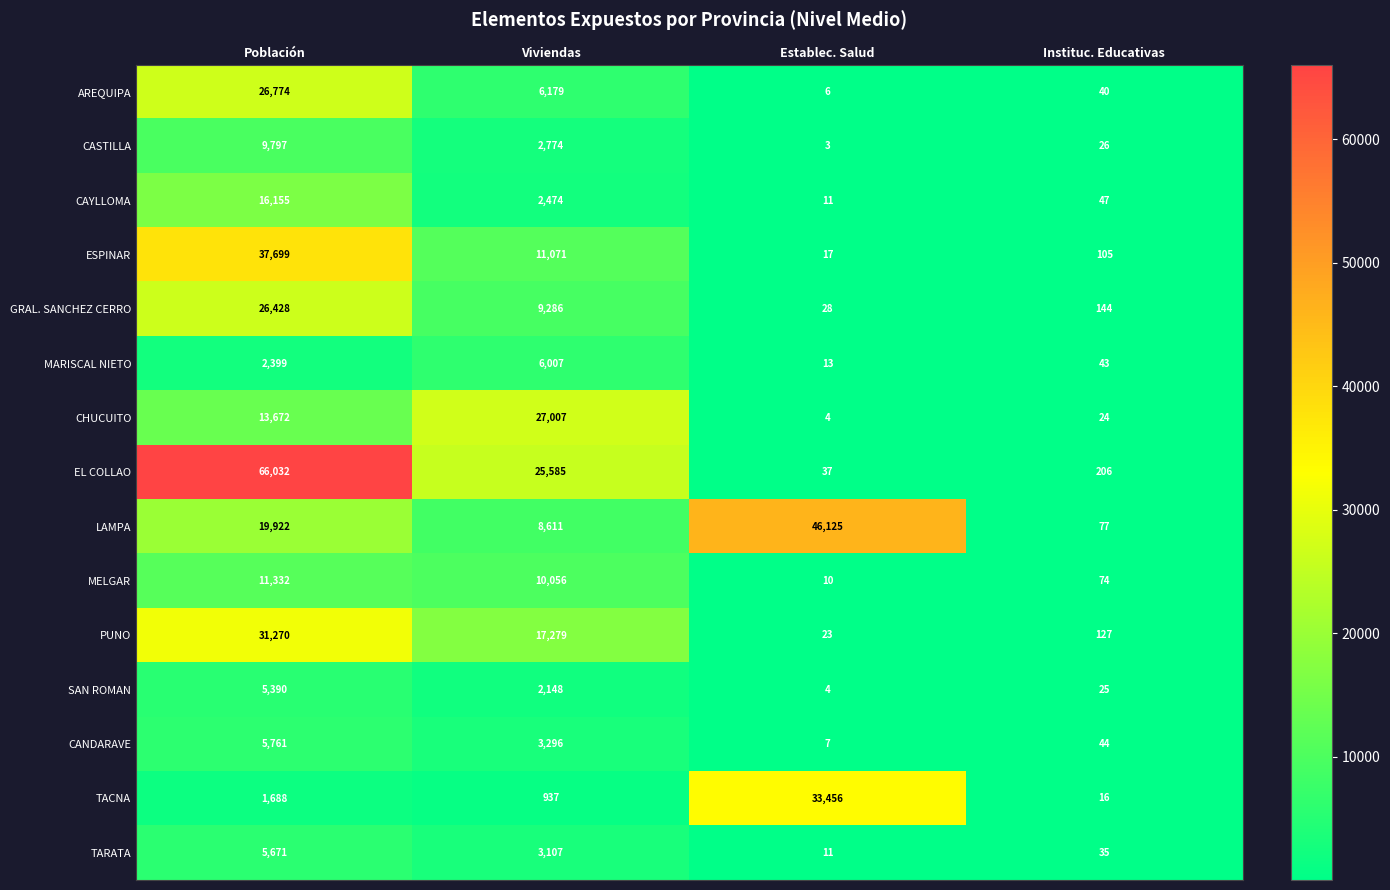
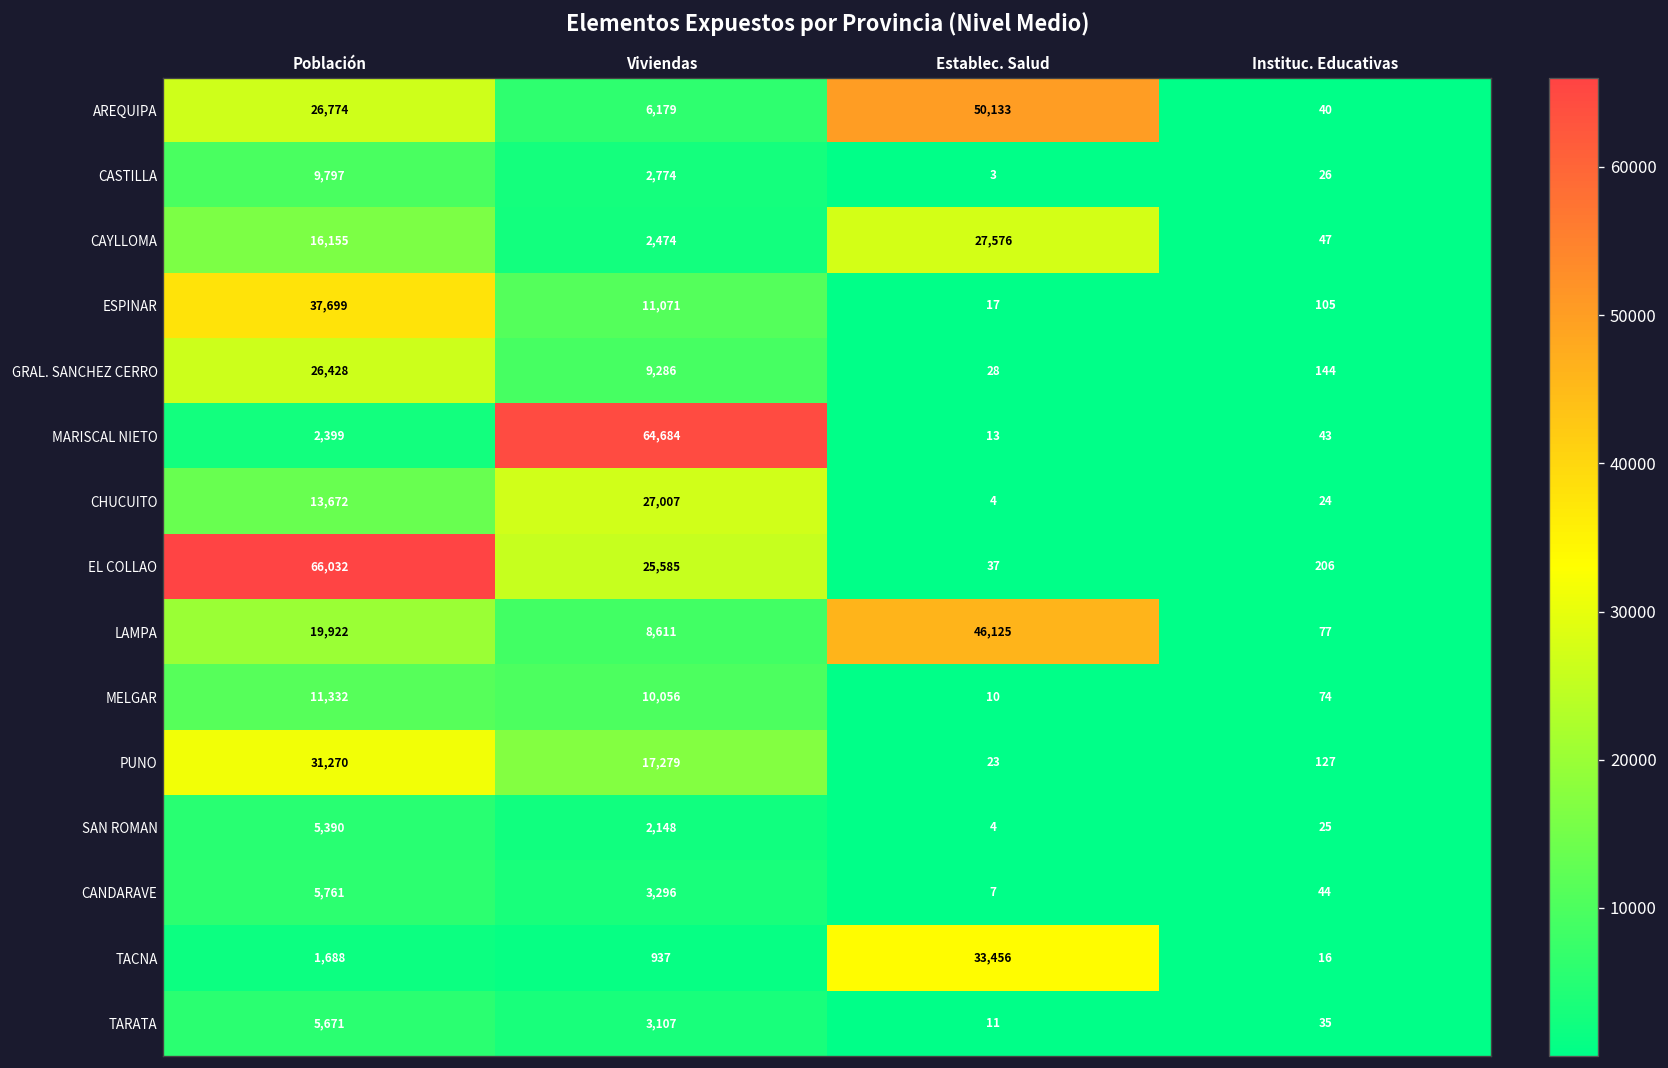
  {
    "AREQUIPA": {
      "Población": "26,774",
      "Viviendas": "6,179",
-     "Establec. Salud": "6",
+     "Establec. Salud": "50,133",
      "Instituc. Educativas": "40"
    },
    "CASTILLA": {
      "Población": "9,797",
      "Viviendas": "2,774",
      "Establec. Salud": "3",
      "Instituc. Educativas": "26"
    },
    "CAYLLOMA": {
      "Población": "16,155",
      "Viviendas": "2,474",
-     "Establec. Salud": "11",
+     "Establec. Salud": "27,576",
      "Instituc. Educativas": "47"
    },
    "ESPINAR": {
      "Población": "37,699",
      "Viviendas": "11,071",
      "Establec. Salud": "17",
      "Instituc. Educativas": "105"
    },
    "GRAL. SANCHEZ CERRO": {
      "Población": "26,428",
      "Viviendas": "9,286",
      "Establec. Salud": "28",
      "Instituc. Educativas": "144"
    },
    "MARISCAL NIETO": {
      "Población": "2,399",
-     "Viviendas": "6,007",
+     "Viviendas": "64,684",
      "Establec. Salud": "13",
      "Instituc. Educativas": "43"
    },
    "CHUCUITO": {
      "Población": "13,672",
      "Viviendas": "27,007",
      "Establec. Salud": "4",
      "Instituc. Educativas": "24"
    },
    "EL COLLAO": {
      "Población": "66,032",
      "Viviendas": "25,585",
      "Establec. Salud": "37",
      "Instituc. Educativas": "206"
    },
    "LAMPA": {
      "Población": "19,922",
      "Viviendas": "8,611",
      "Establec. Salud": "46,125",
      "Instituc. Educativas": "77"
    },
    "MELGAR": {
      "Población": "11,332",
      "Viviendas": "10,056",
      "Establec. Salud": "10",
      "Instituc. Educativas": "74"
    },
    "PUNO": {
      "Población": "31,270",
      "Viviendas": "17,279",
      "Establec. Salud": "23",
      "Instituc. Educativas": "127"
    },
    "SAN ROMAN": {
      "Población": "5,390",
      "Viviendas": "2,148",
      "Establec. Salud": "4",
      "Instituc. Educativas": "25"
    },
    "CANDARAVE": {
      "Población": "5,761",
      "Viviendas": "3,296",
      "Establec. Salud": "7",
      "Instituc. Educativas": "44"
    },
    "TACNA": {
      "Población": "1,688",
      "Viviendas": "937",
      "Establec. Salud": "33,456",
      "Instituc. Educativas": "16"
    },
    "TARATA": {
      "Población": "5,671",
      "Viviendas": "3,107",
      "Establec. Salud": "11",
      "Instituc. Educativas": "35"
    }
  }
